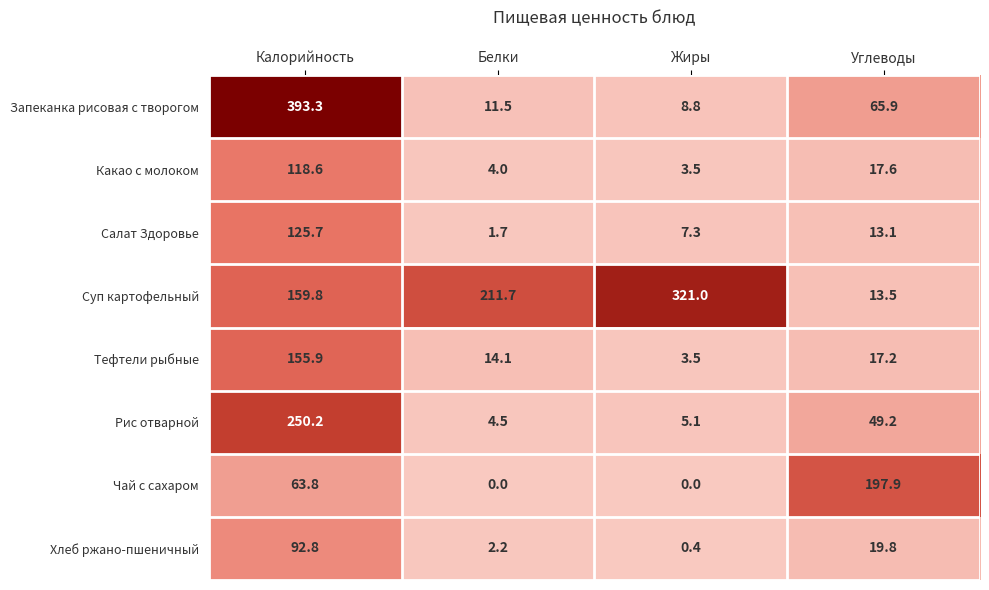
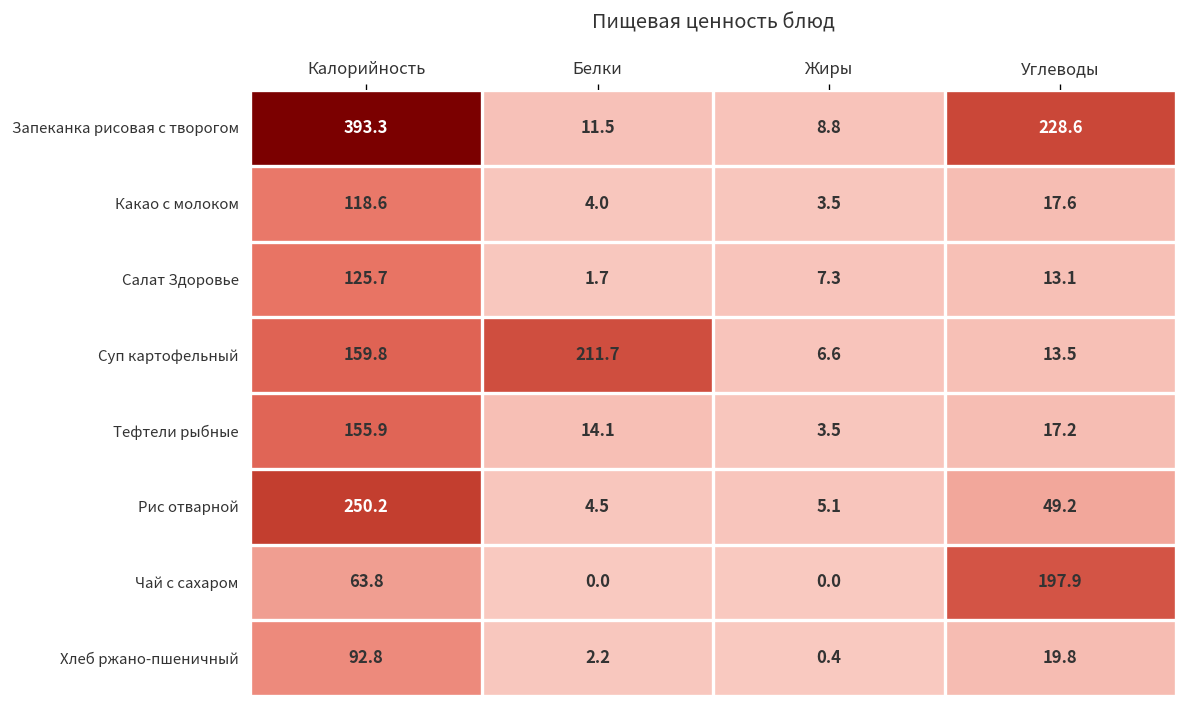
  {
    "Запеканка рисовая с творогом": {
      "Калорийность": 393.3,
      "Белки": 11.5,
      "Жиры": 8.8,
-     "Углеводы": 65.9
+     "Углеводы": 228.6
    },
    "Какао с молоком": {
      "Калорийность": 118.6,
      "Белки": 4.0,
      "Жиры": 3.5,
      "Углеводы": 17.6
    },
    "Салат Здоровье": {
      "Калорийность": 125.7,
      "Белки": 1.7,
      "Жиры": 7.3,
      "Углеводы": 13.1
    },
    "Суп картофельный": {
      "Калорийность": 159.8,
      "Белки": 211.7,
-     "Жиры": 321.0,
+     "Жиры": 6.6,
      "Углеводы": 13.5
    },
    "Тефтели рыбные": {
      "Калорийность": 155.9,
      "Белки": 14.1,
      "Жиры": 3.5,
      "Углеводы": 17.2
    },
    "Рис отварной": {
      "Калорийность": 250.2,
      "Белки": 4.5,
      "Жиры": 5.1,
      "Углеводы": 49.2
    },
    "Чай с сахаром": {
      "Калорийность": 63.8,
      "Белки": 0.0,
      "Жиры": 0.0,
      "Углеводы": 197.9
    },
    "Хлеб ржано-пшеничный": {
      "Калорийность": 92.8,
      "Белки": 2.2,
      "Жиры": 0.4,
      "Углеводы": 19.8
    }
  }
